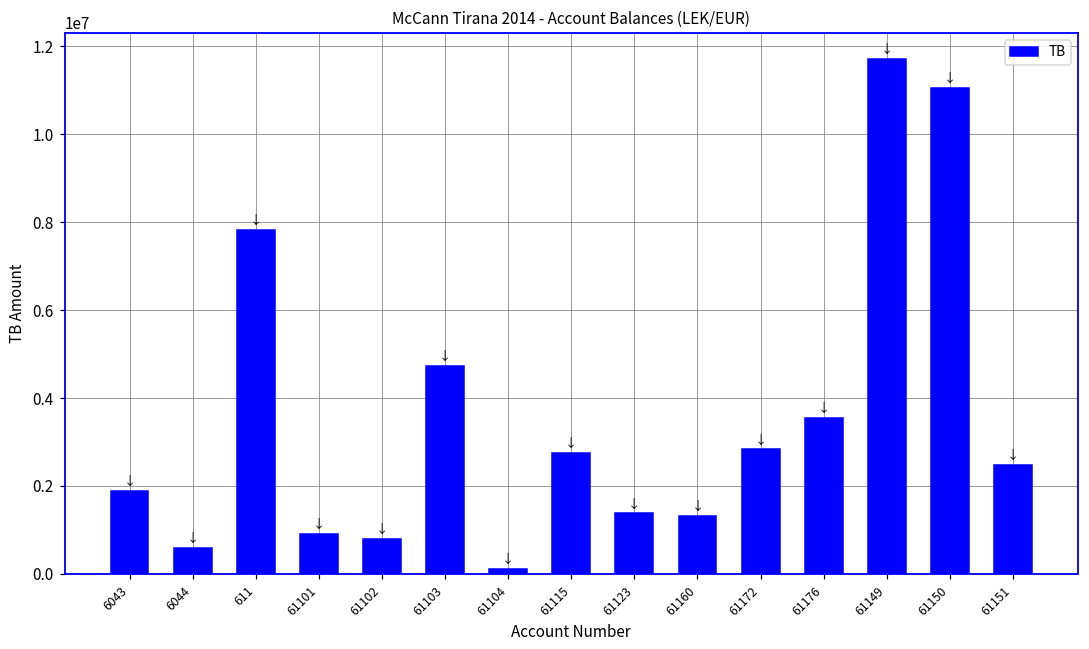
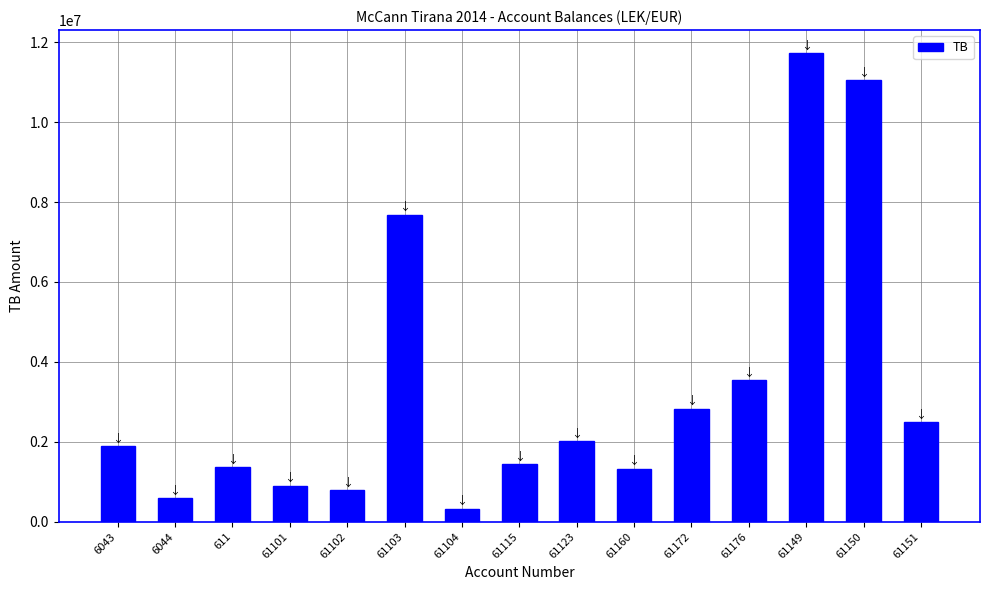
  {
    "6043": 1900000,
    "6044": 600000,
-   "611": 7800000,
+   "611": 1400000,
    "61101": 900000,
    "61102": 800000,
-   "61103": 4700000,
-   "61104": 100000,
-   "61115": 2700000,
-   "61123": 1400000,
+   "61103": 7700000,
+   "61104": 300000,
+   "61115": 1400000,
+   "61123": 2000000,
    "61160": 1300000,
    "61172": 2800000,
    "61176": 3500000,
    "61149": 11700000,
    "61150": 11000000,
    "61151": 2500000
  }
